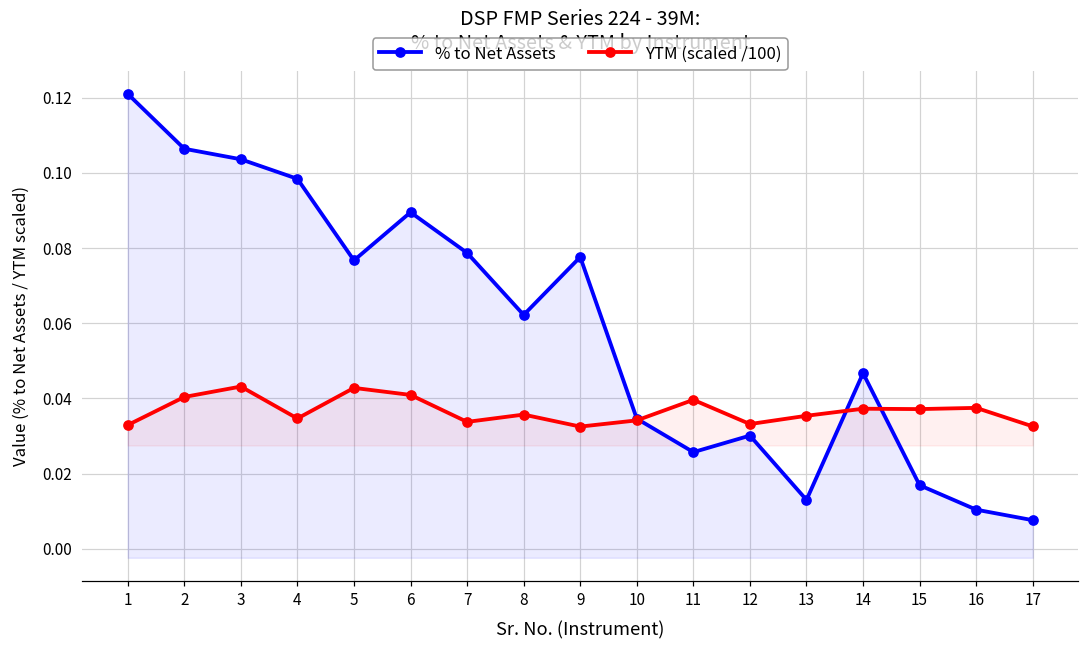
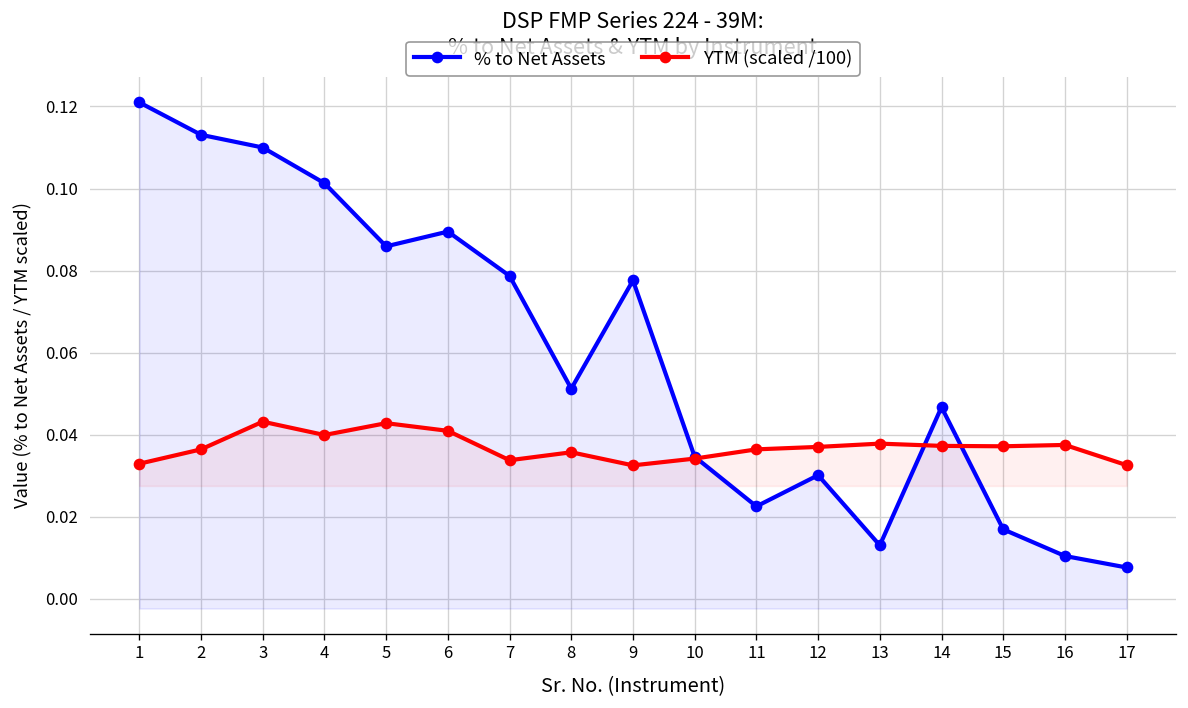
  {
    "% to Net Assets": {
      "1": 0.121,
-     "2": 0.106,
-     "3": 0.104,
-     "4": 0.098,
-     "5": 0.077,
+     "2": 0.113,
+     "3": 0.110,
+     "4": 0.101,
+     "5": 0.086,
      "6": 0.090,
      "7": 0.079,
-     "8": 0.062,
+     "8": 0.051,
      "9": 0.078,
-     "11": 0.026,
+     "11": 0.023,
      "12": 0.030,
      "13": 0.013,
      "14": 0.047,
      "15": 0.017,
      "16": 0.010,
      "17": 0.008
    },
    "YTM (scaled /100)": {
      "1": 0.033,
-     "2": 0.040,
+     "2": 0.036,
      "3": 0.043,
-     "4": 0.035,
+     "4": 0.040,
      "5": 0.043,
      "6": 0.041,
      "7": 0.034,
      "8": 0.036,
      "9": 0.032,
-     "11": 0.040,
-     "12": 0.033,
-     "13": 0.035,
+     "11": 0.036,
+     "12": 0.037,
+     "13": 0.038,
      "14": 0.037,
      "15": 0.037,
      "16": 0.037,
      "17": 0.033
    }
  }
